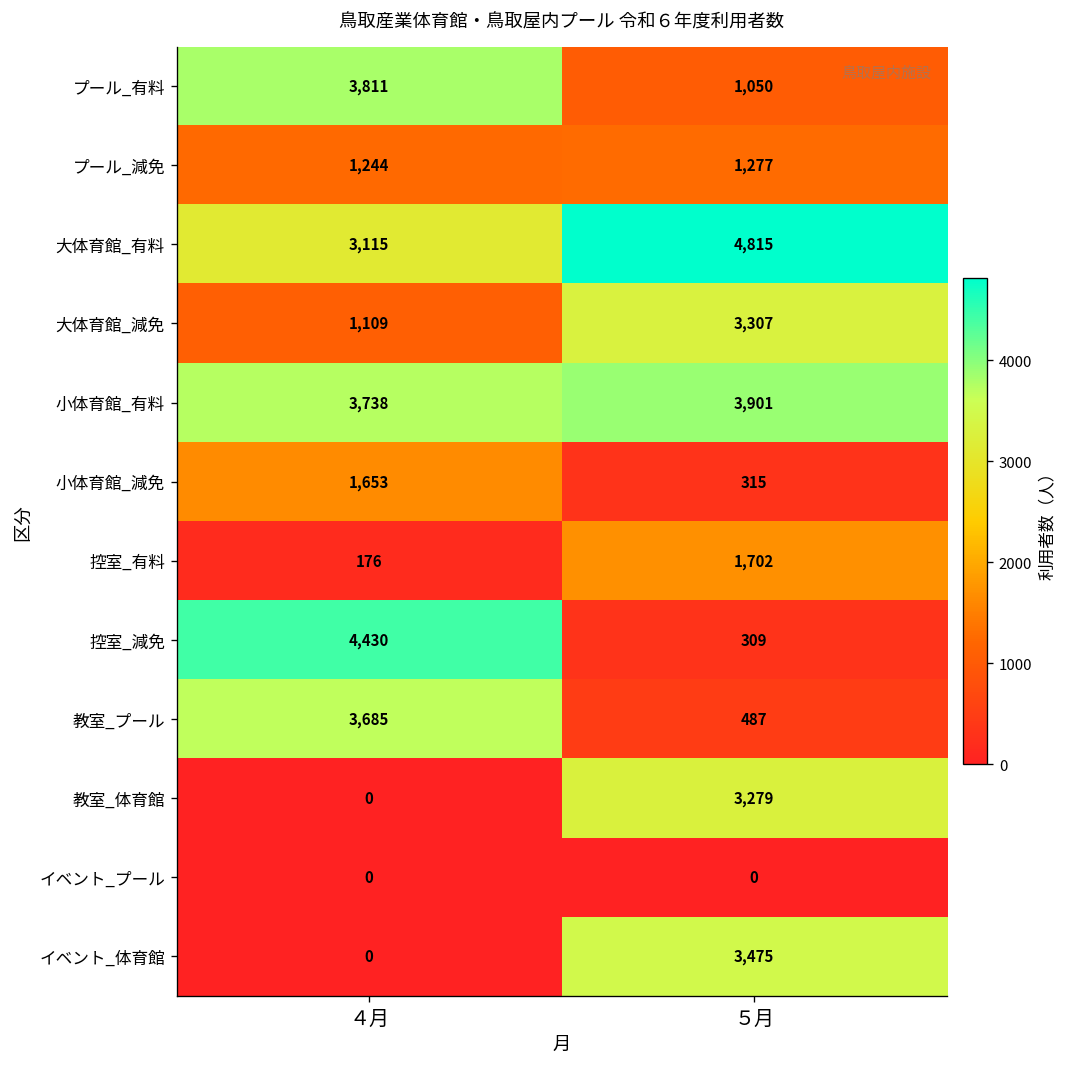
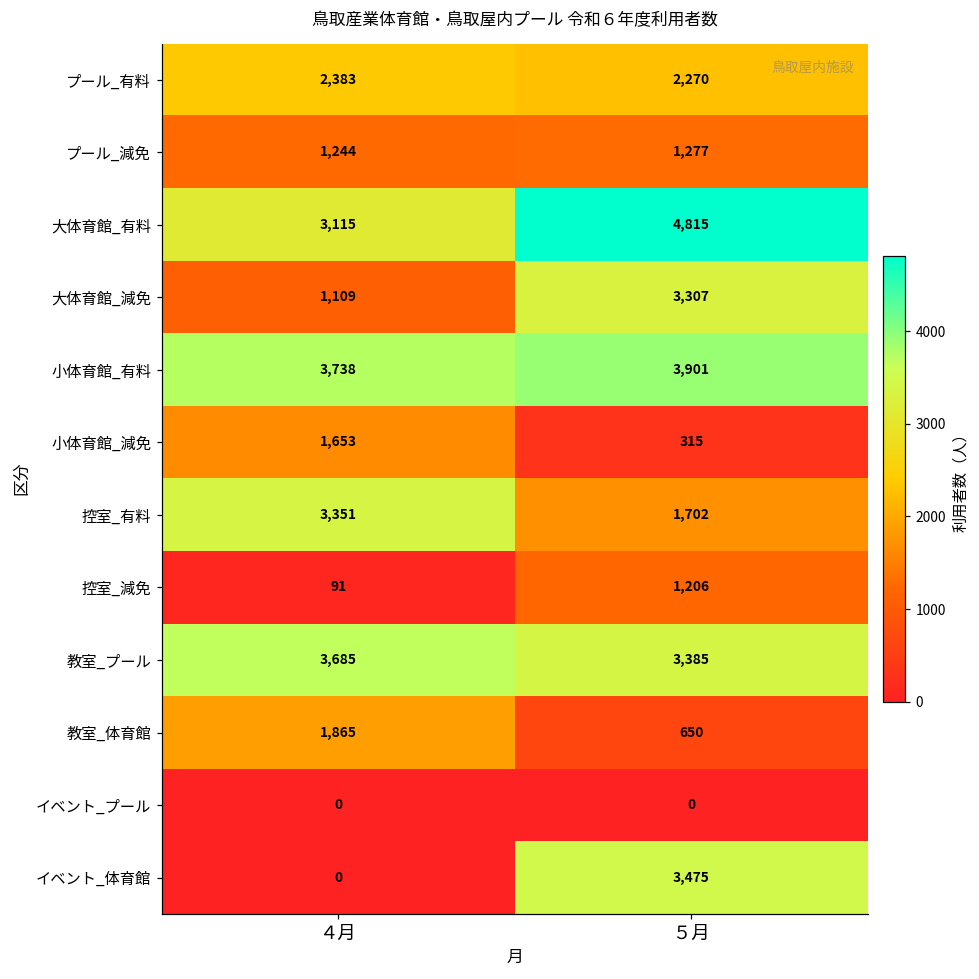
  {
    "プール_有料": {
-     "４月": "3,811",
-     "５月": "1,050"
+     "４月": "2,383",
+     "５月": "2,270"
    },
    "プール_減免": {
      "４月": "1,244",
      "５月": "1,277"
    },
    "大体育館_有料": {
      "４月": "3,115",
      "５月": "4,815"
    },
    "大体育館_減免": {
      "４月": "1,109",
      "５月": "3,307"
    },
    "小体育館_有料": {
      "４月": "3,738",
      "５月": "3,901"
    },
    "小体育館_減免": {
      "４月": "1,653",
      "５月": "315"
    },
    "控室_有料": {
-     "４月": "176",
+     "４月": "3,351",
      "５月": "1,702"
    },
    "控室_減免": {
-     "４月": "4,430",
-     "５月": "309"
+     "４月": "91",
+     "５月": "1,206"
    },
    "教室_プール": {
      "４月": "3,685",
-     "５月": "487"
+     "５月": "3,385"
    },
    "教室_体育館": {
-     "４月": "0",
-     "５月": "3,279"
+     "４月": "1,865",
+     "５月": "650"
    },
    "イベント_プール": {
      "４月": "0",
      "５月": "0"
    },
    "イベント_体育館": {
      "４月": "0",
      "５月": "3,475"
    }
  }
